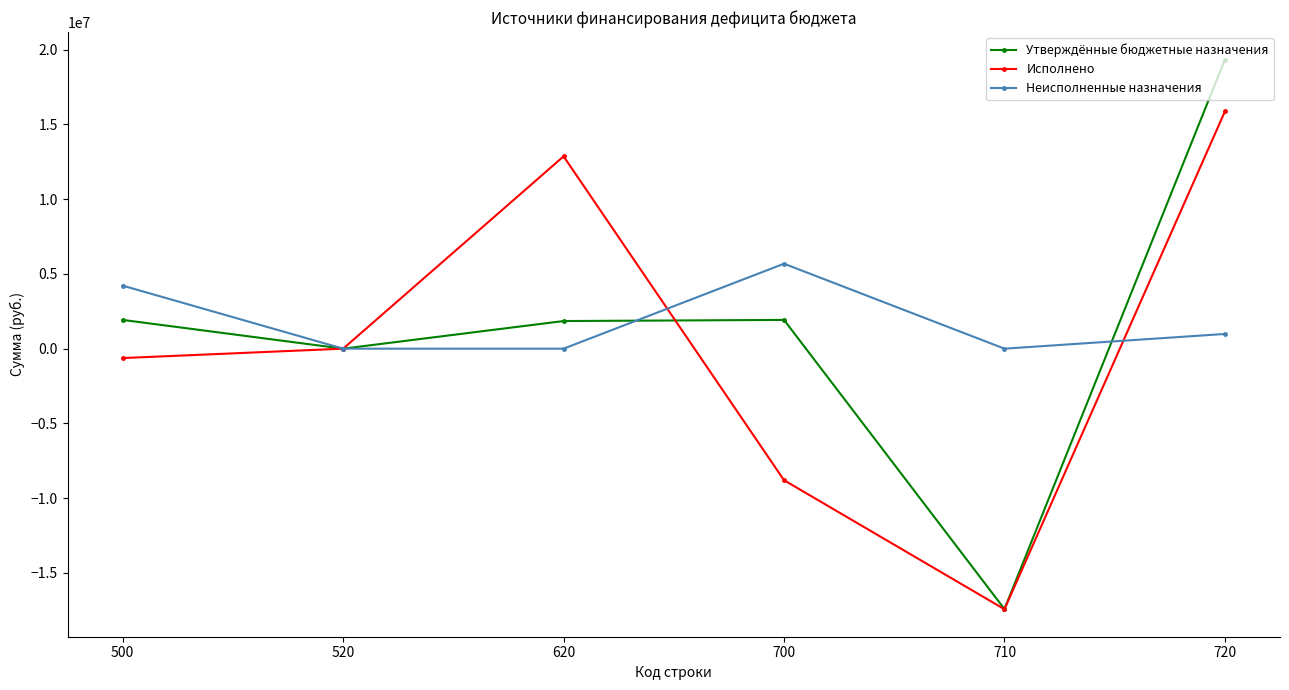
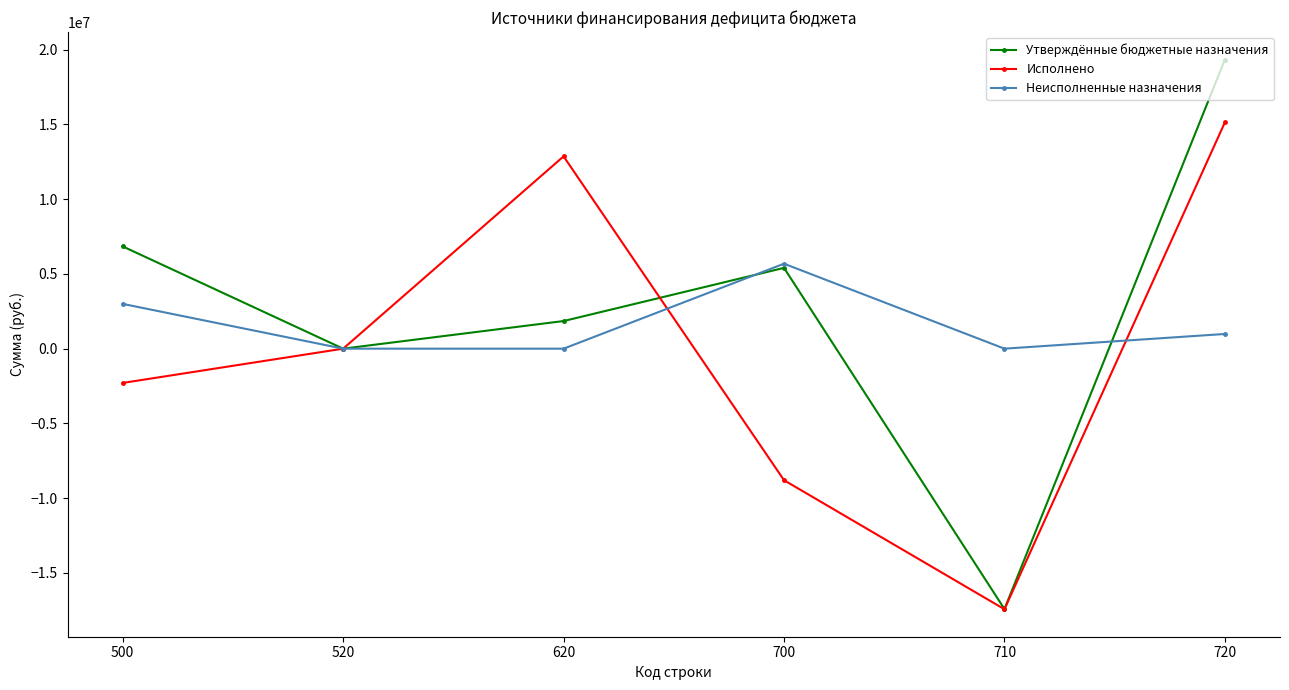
  {
    "Утверждённые бюджетные назначения": {
-     "500": 1900000,
+     "500": 6800000,
      "620": 1800000,
-     "700": 1900000
+     "700": 5400000
    },
    "Исполнено": {
-     "500": -600000,
+     "500": -2300000,
      "620": 12900000,
      "700": -8800000,
-     "720": 15900000
+     "720": 15100000
    },
    "Неисполненные назначения": {
-     "500": 4200000,
+     "500": 3000000,
      "620": 0,
      "700": 5700000,
      "710": 0,
      "720": 1000000
    }
  }
